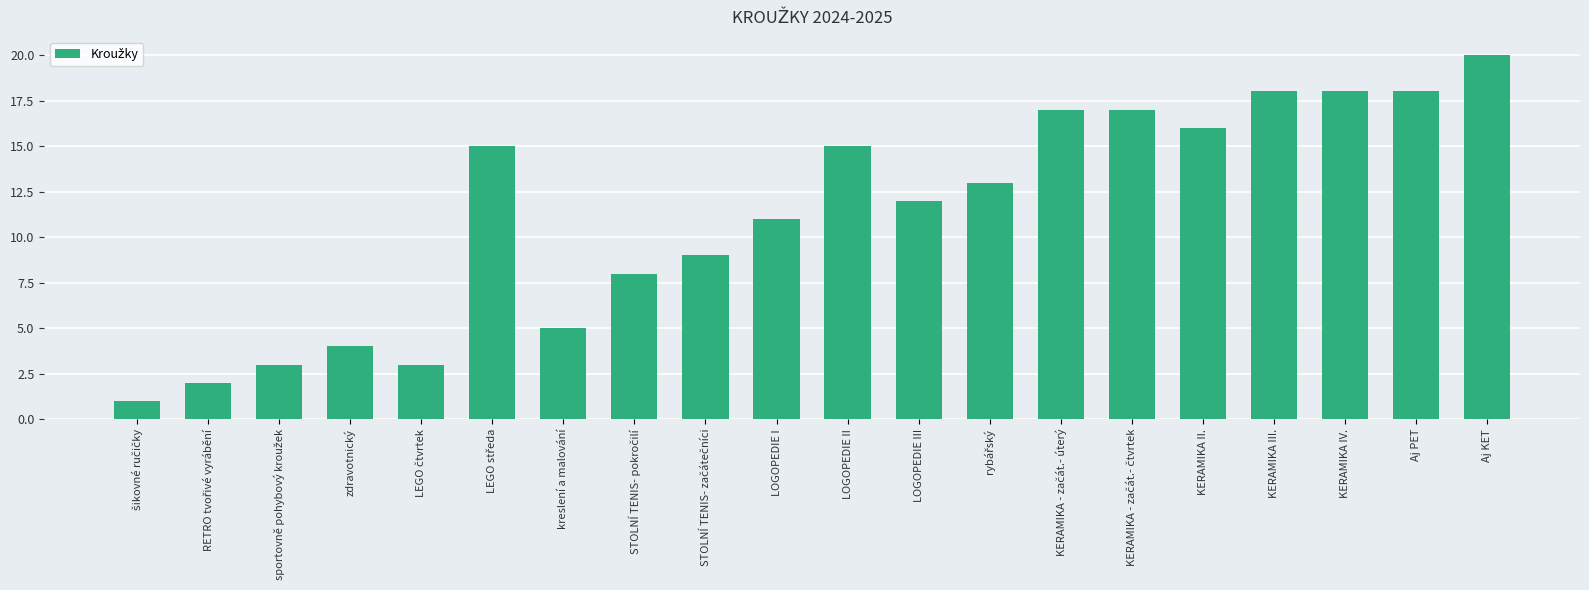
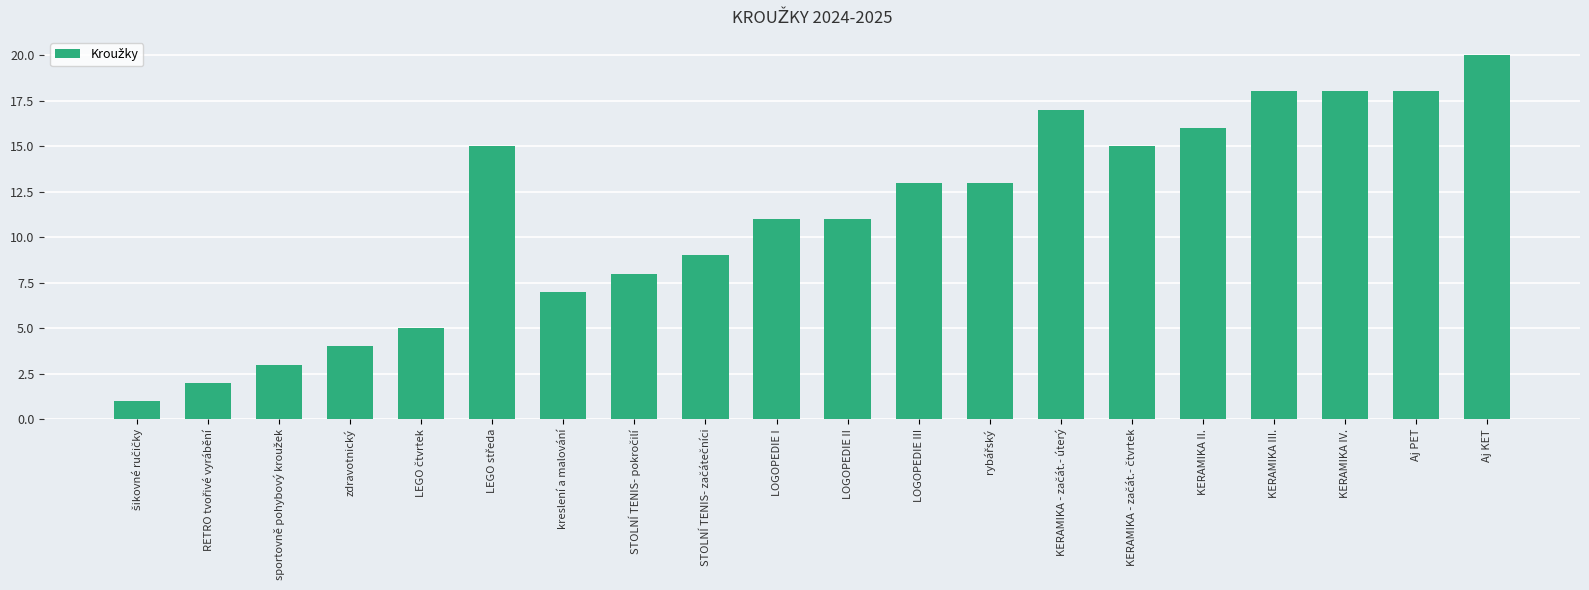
  {
    "šikovné ručičky": 1,
    "RETRO tvořivé vyrábění": 2,
    "sportovně pohybový kroužek": 3,
    "zdravotnický": 4,
-   "LEGO čtvrtek": 3,
+   "LEGO čtvrtek": 5,
    "LEGO středa": 15,
-   "kreslení a malování": 5,
+   "kreslení a malování": 7,
    "STOLNÍ TENIS- pokročilí": 8,
    "STOLNÍ TENIS- začátečníci": 9,
    "LOGOPEDIE I": 11,
-   "LOGOPEDIE II": 15,
-   "LOGOPEDIE III": 12,
+   "LOGOPEDIE II": 11,
+   "LOGOPEDIE III": 13,
    "rybářský": 13,
    "KERAMIKA - začát.- úterý": 17,
-   "KERAMIKA - začát.- čtvrtek": 17,
+   "KERAMIKA - začát.- čtvrtek": 15,
    "KERAMIKA II.": 16,
    "KERAMIKA III.": 18,
    "KERAMIKA IV.": 18,
    "Aj PET": 18,
    "Aj KET": 20
  }
